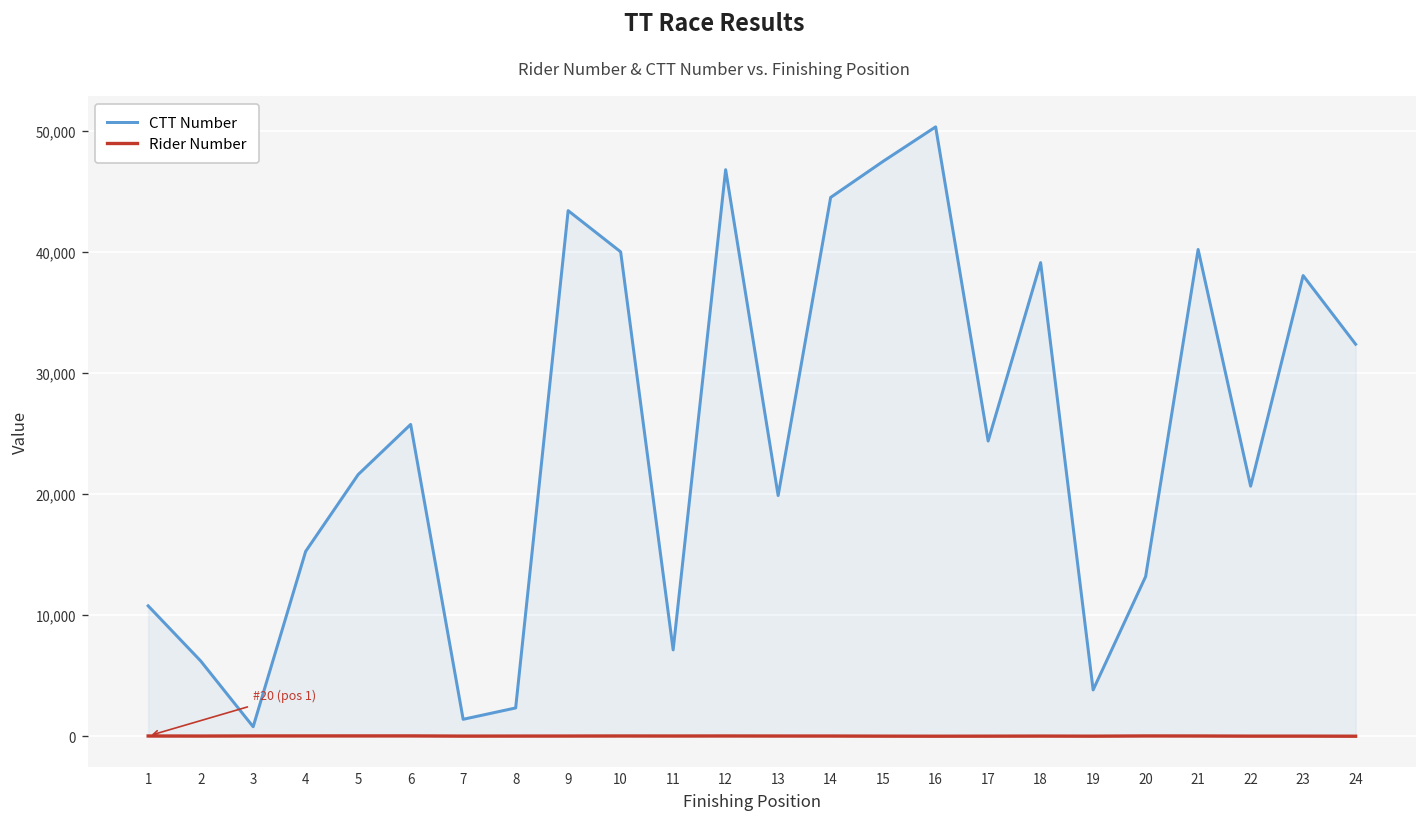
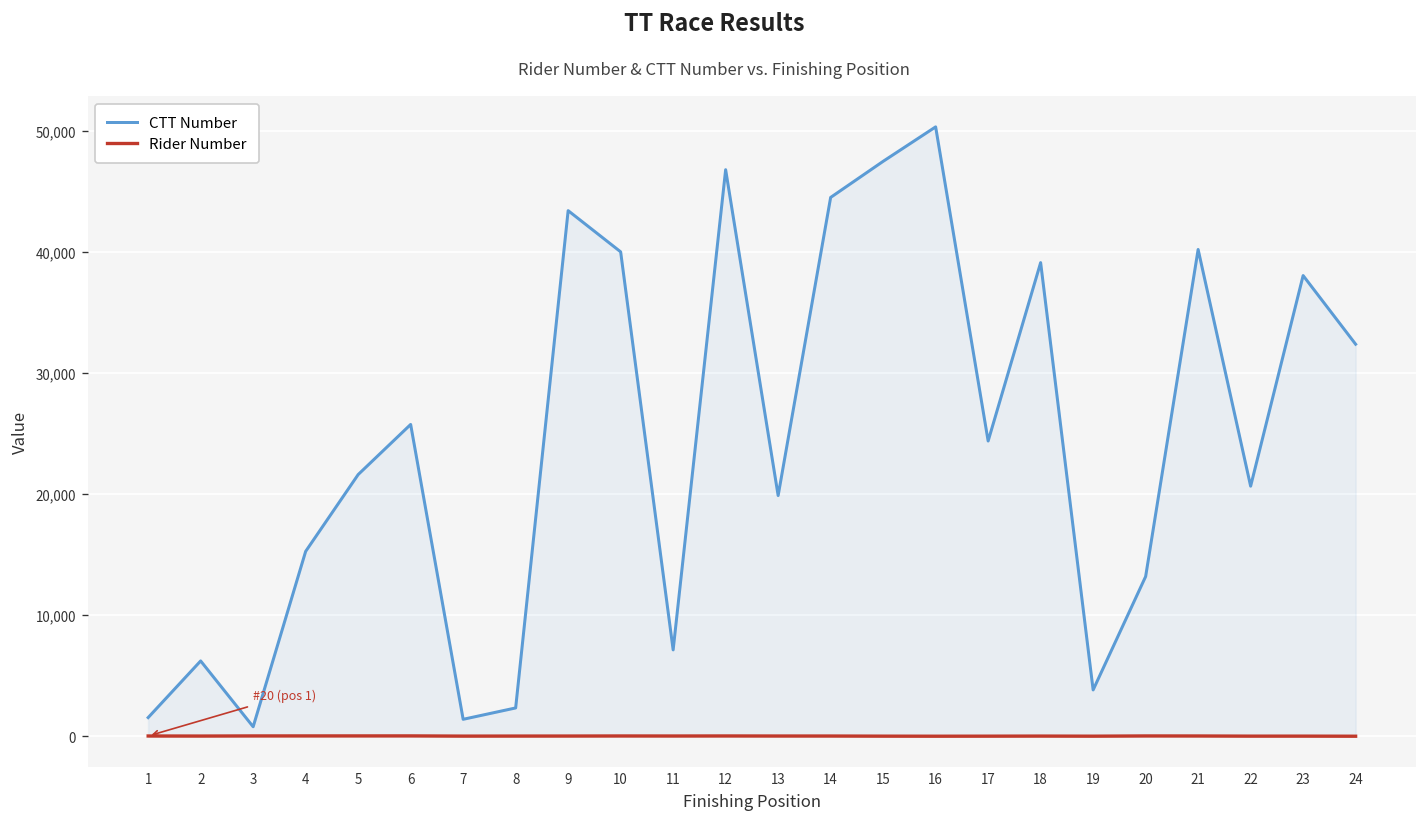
  {
    "CTT Number": {
-     "1": "10,800",
+     "1": "1,500",
      "2": "6,200",
      "4": "15,300",
      "5": "21,600",
      "6": "25,700",
      "7": "1,400",
      "8": "2,300",
      "9": "43,400",
      "10": "40,000",
      "11": "7,100",
      "12": "46,800",
      "13": "19,900",
      "14": "44,500",
      "15": "47,500",
      "16": "50,300",
      "17": "24,400",
      "18": "39,100",
      "19": "3,800",
      "20": "13,200",
      "21": "40,200",
      "22": "20,600",
      "23": "38,000",
      "24": "32,400"
    },
    "Rider Number": {
      "1": "0",
      "5": "0",
      "6": "0",
      "7": "0",
      "8": "0",
      "9": "0",
      "10": "0",
      "11": "0",
      "12": "0",
      "13": "0",
      "14": "0",
      "15": "0",
      "16": "0",
      "17": "0",
      "18": "0",
      "19": "0",
      "20": "0",
      "21": "0",
      "22": "0",
      "23": "0",
      "24": "0"
    }
  }
